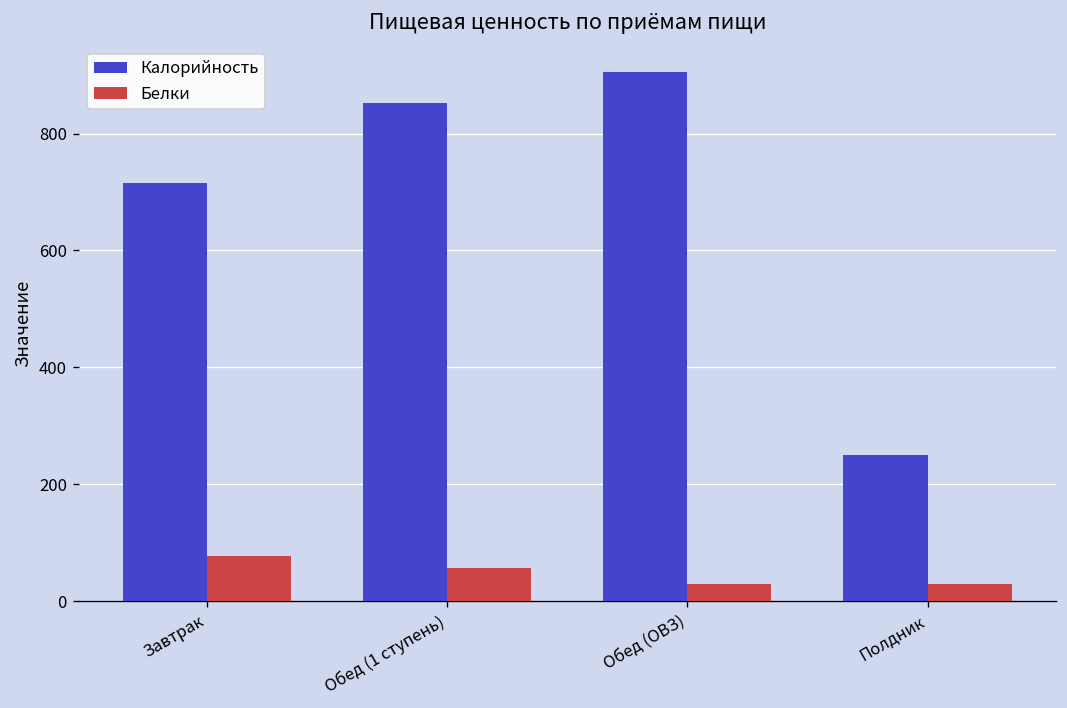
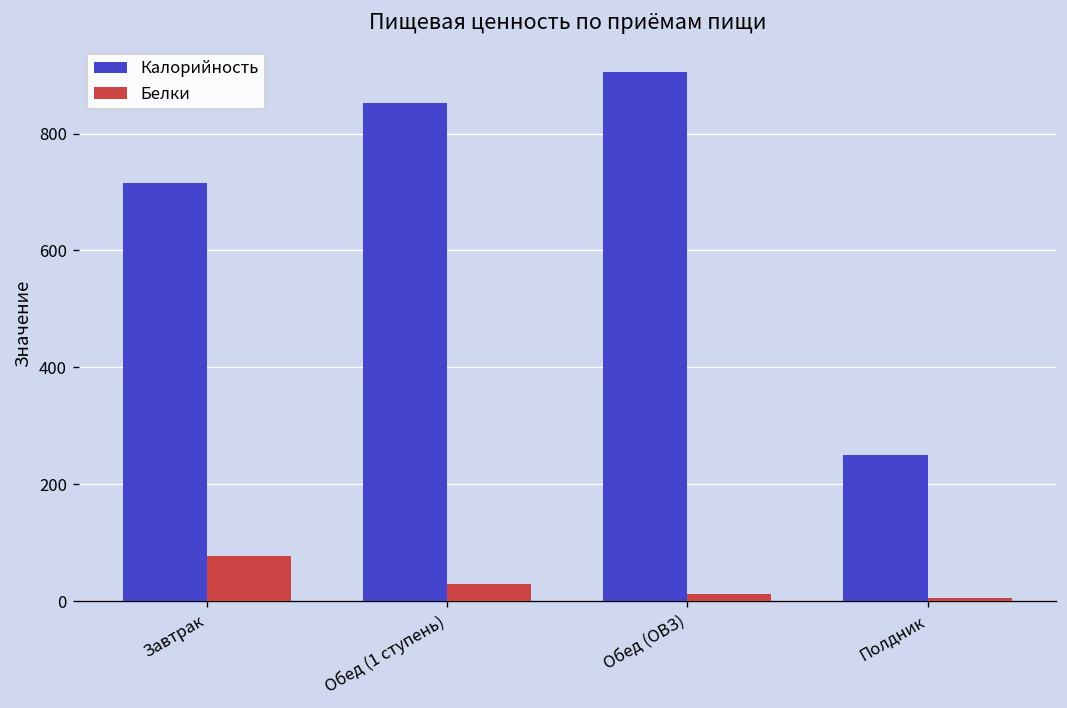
  {
    "Калорийность": {
      "Завтрак": 720,
      "Обед (1 ступень)": 850,
      "Обед (ОВЗ)": 910,
      "Полдник": 250
    },
    "Белки": {
      "Завтрак": 80,
-     "Обед (1 ступень)": 60,
-     "Обед (ОВЗ)": 30,
-     "Полдник": 30
+     "Обед (1 ступень)": 30,
+     "Обед (ОВЗ)": 10,
+     "Полдник": 10
    }
  }
